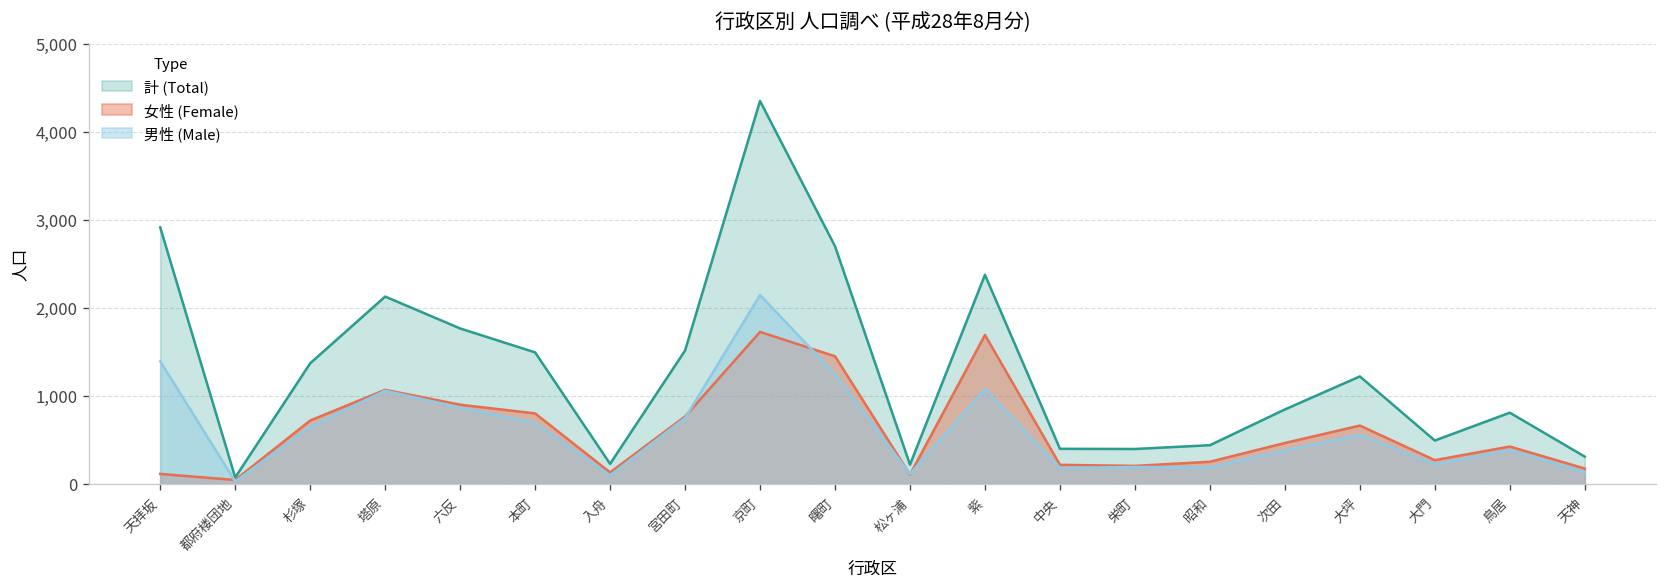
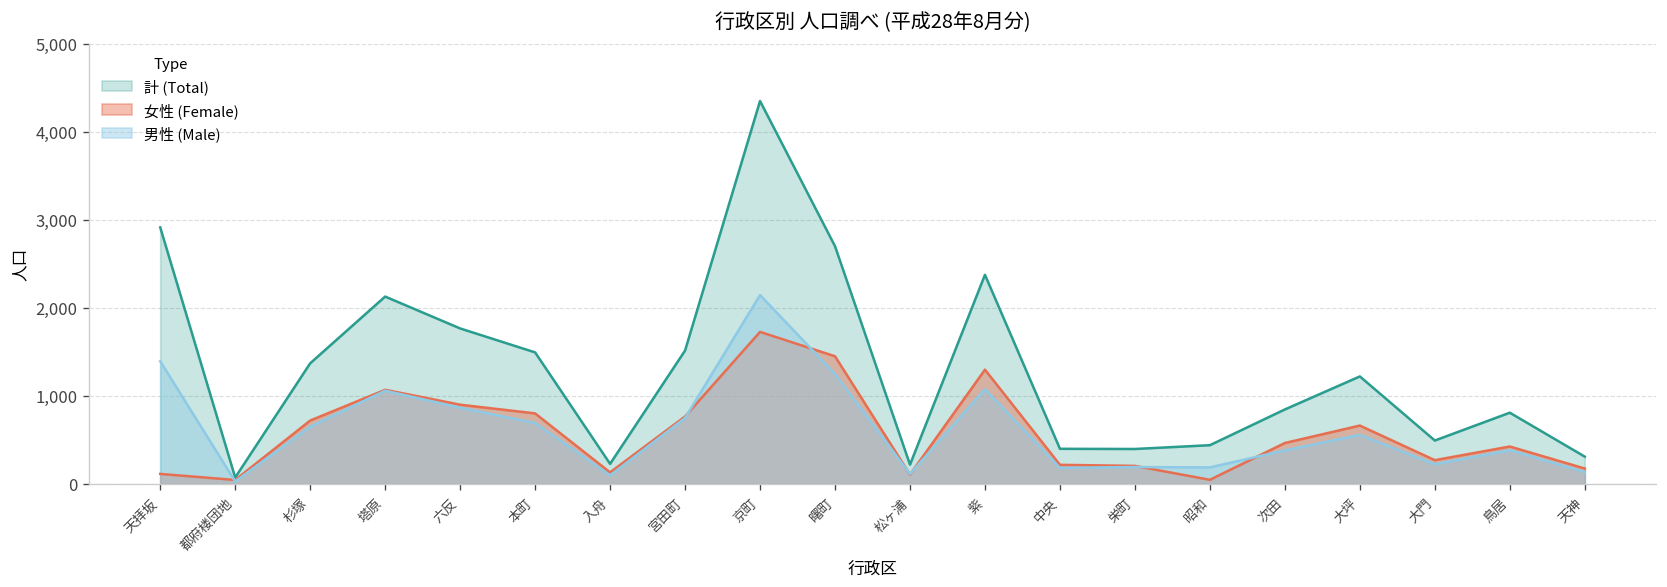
  {
    "女性 (Female)": {
      "天拝坂": "100",
      "杉塚": "700",
      "本町": "800",
      "京町": "1,700",
      "曙町": "1,500",
-     "紫": "1,700",
+     "紫": "1,300",
      "中央": "200",
-     "昭和": "300",
+     "昭和": "0",
      "次田": "500",
      "大坪": "700",
      "大門": "300",
      "鳥居": "400",
      "天神": "200"
    }
  }
